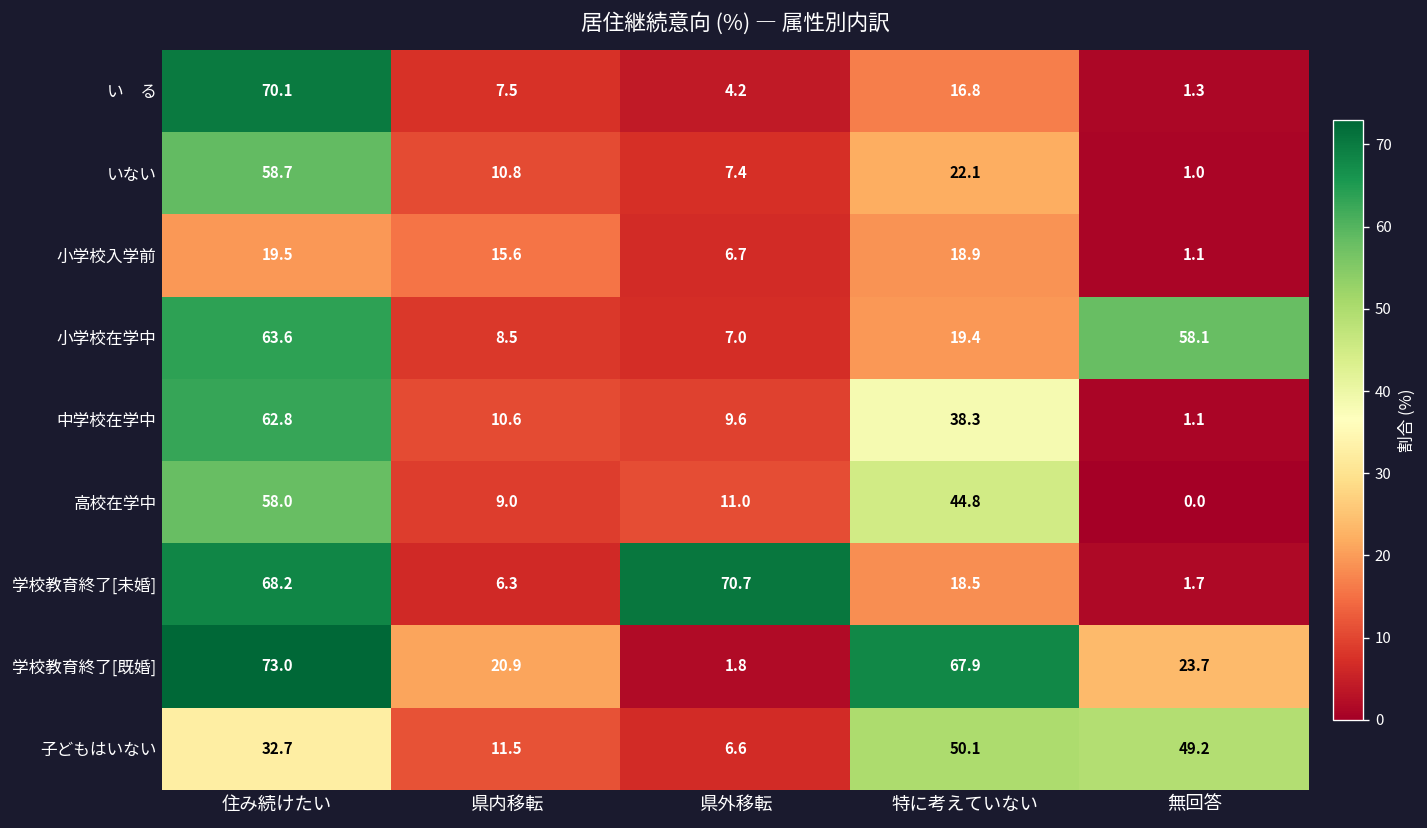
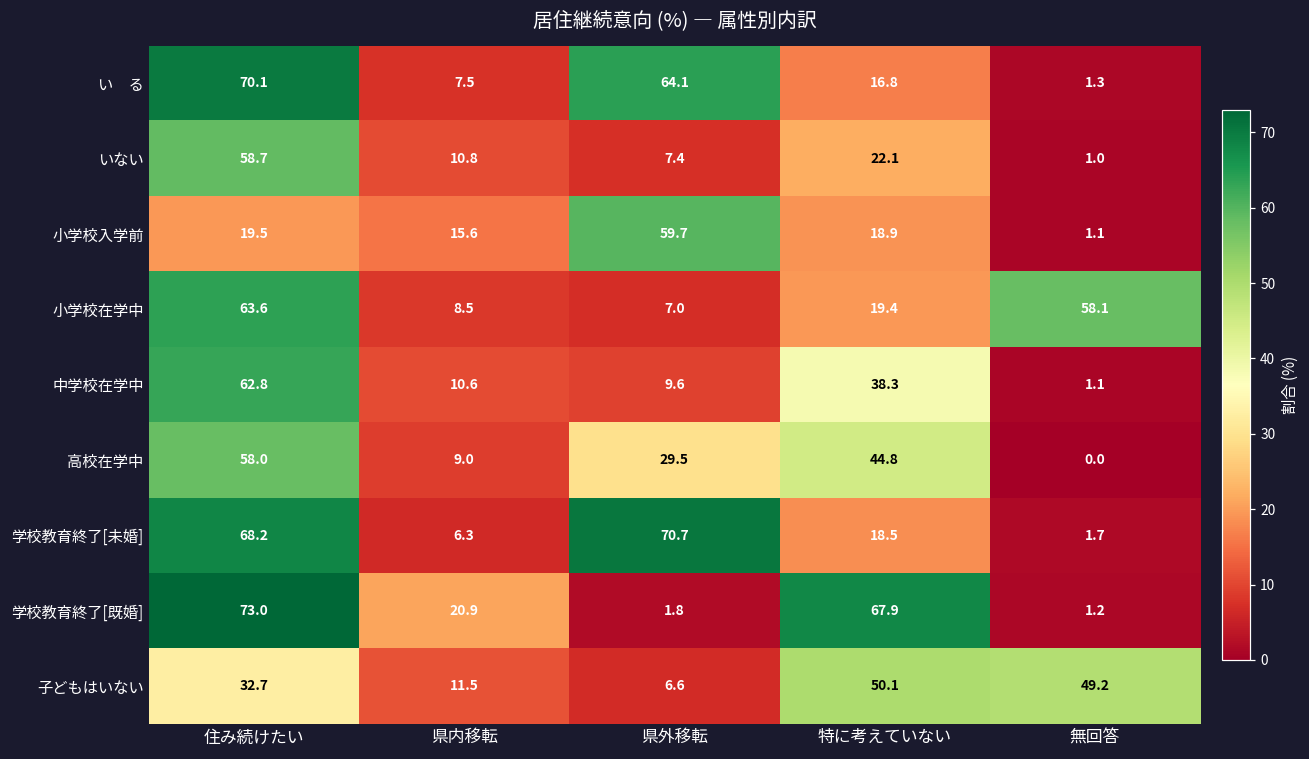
  {
    "い る": {
      "住み続けたい": 70.1,
      "県内移転": 7.5,
-     "県外移転": 4.2,
+     "県外移転": 64.1,
      "特に考えていない": 16.8,
      "無回答": 1.3
    },
    "いない": {
      "住み続けたい": 58.7,
      "県内移転": 10.8,
      "県外移転": 7.4,
      "特に考えていない": 22.1,
      "無回答": 1.0
    },
    "小学校入学前": {
      "住み続けたい": 19.5,
      "県内移転": 15.6,
-     "県外移転": 6.7,
+     "県外移転": 59.7,
      "特に考えていない": 18.9,
      "無回答": 1.1
    },
    "小学校在学中": {
      "住み続けたい": 63.6,
      "県内移転": 8.5,
      "県外移転": 7.0,
      "特に考えていない": 19.4,
      "無回答": 58.1
    },
    "中学校在学中": {
      "住み続けたい": 62.8,
      "県内移転": 10.6,
      "県外移転": 9.6,
      "特に考えていない": 38.3,
      "無回答": 1.1
    },
    "高校在学中": {
      "住み続けたい": 58.0,
      "県内移転": 9.0,
-     "県外移転": 11.0,
+     "県外移転": 29.5,
      "特に考えていない": 44.8,
      "無回答": 0.0
    },
    "学校教育終了[未婚]": {
      "住み続けたい": 68.2,
      "県内移転": 6.3,
      "県外移転": 70.7,
      "特に考えていない": 18.5,
      "無回答": 1.7
    },
    "学校教育終了[既婚]": {
      "住み続けたい": 73.0,
      "県内移転": 20.9,
      "県外移転": 1.8,
      "特に考えていない": 67.9,
-     "無回答": 23.7
+     "無回答": 1.2
    },
    "子どもはいない": {
      "住み続けたい": 32.7,
      "県内移転": 11.5,
      "県外移転": 6.6,
      "特に考えていない": 50.1,
      "無回答": 49.2
    }
  }
